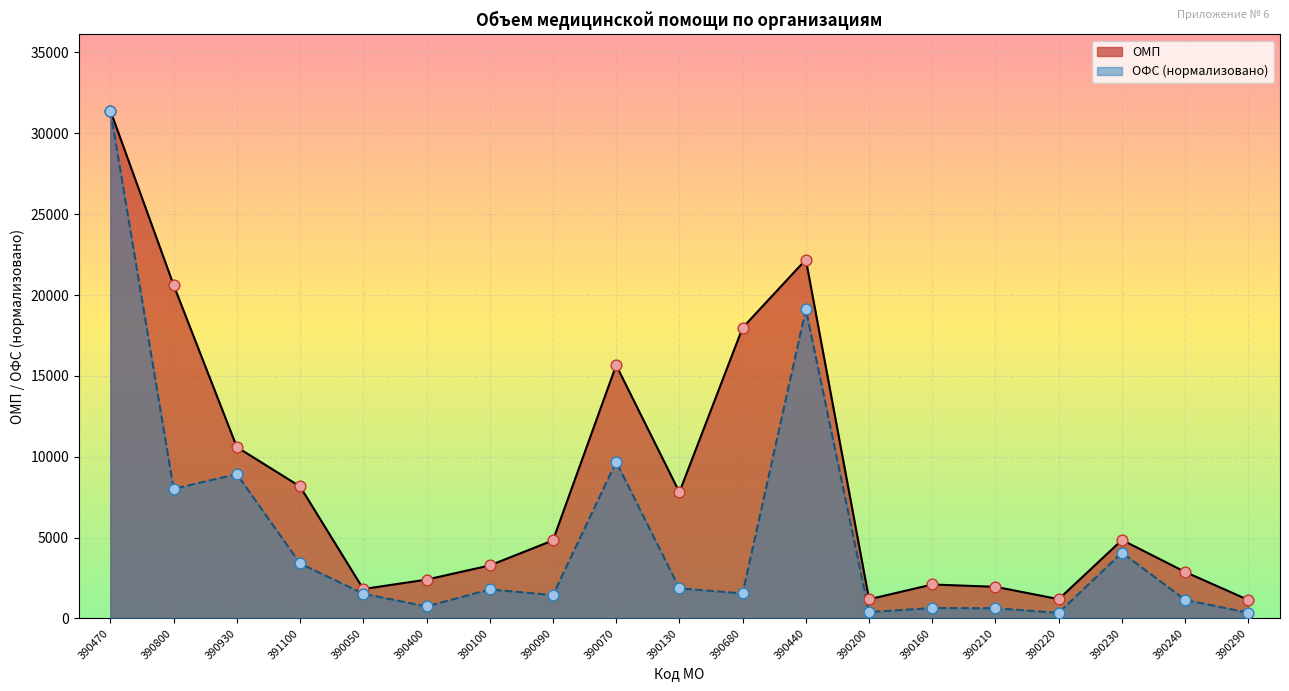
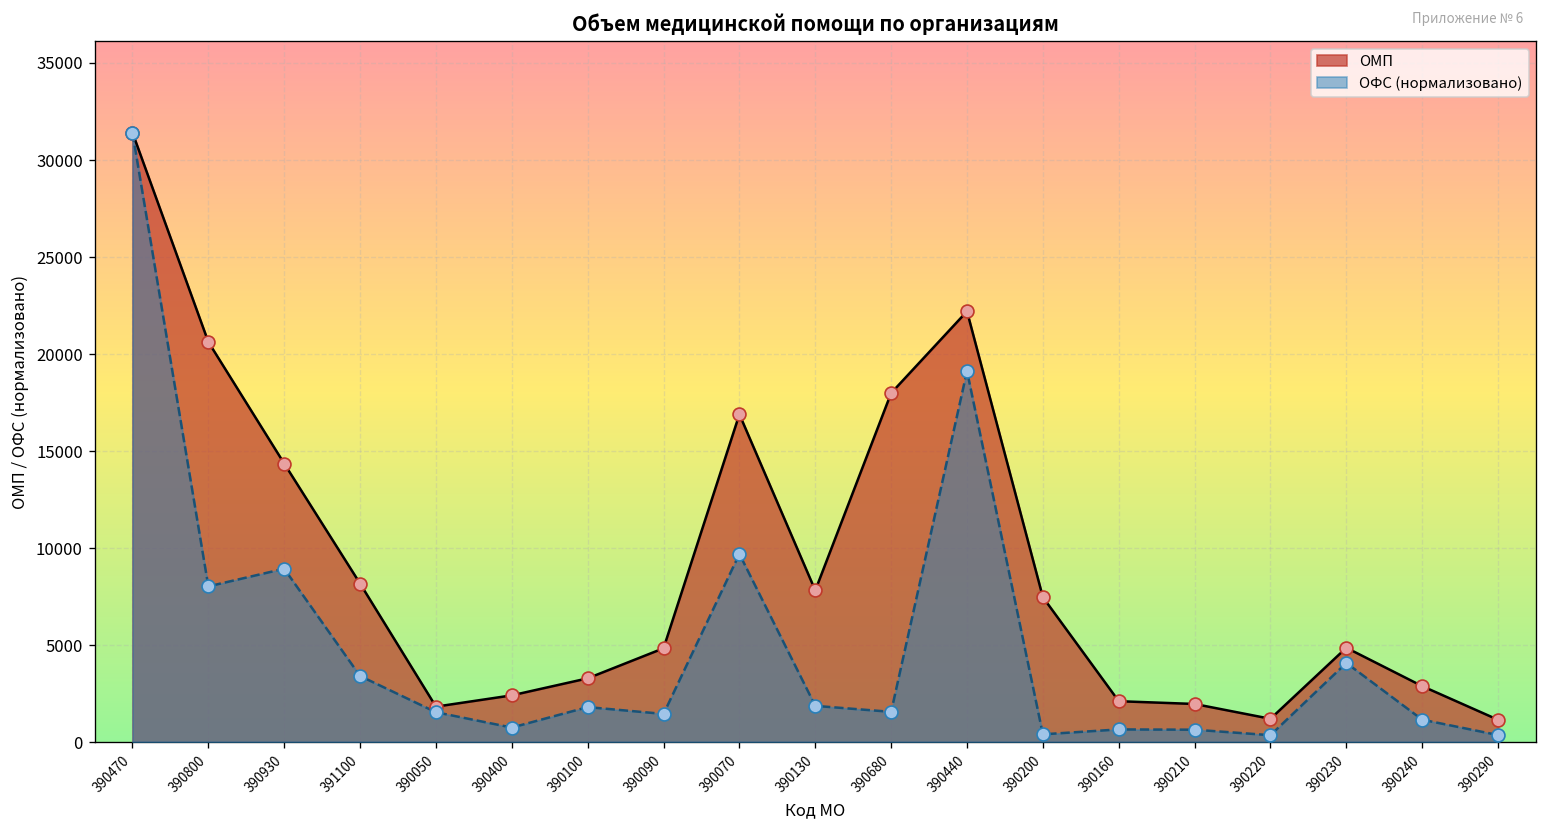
  {
    "ОМП": {
      "390800": 20600,
-     "390930": 10600,
+     "390930": 14300,
      "391100": 8200,
      "390050": 1800,
      "390400": 2400,
      "390100": 3300,
      "390090": 4800,
-     "390070": 15700,
+     "390070": 16900,
      "390130": 7800,
      "390680": 18000,
      "390440": 22200,
-     "390200": 1200,
+     "390200": 7500,
      "390160": 2100,
      "390210": 2000,
      "390220": 1200,
      "390230": 4900,
      "390240": 2900,
      "390290": 1100
    },
    "ОФС (нормализовано)": {
      "390800": 8000,
      "390930": 8900,
      "391100": 3400,
      "390050": 1500,
      "390400": 700,
      "390100": 1800,
      "390090": 1400,
      "390070": 9700,
      "390130": 1900,
      "390680": 1500,
      "390440": 19100,
      "390200": 400,
      "390160": 600,
      "390210": 600,
      "390220": 300,
      "390230": 4100,
      "390240": 1100,
      "390290": 400
    }
  }
